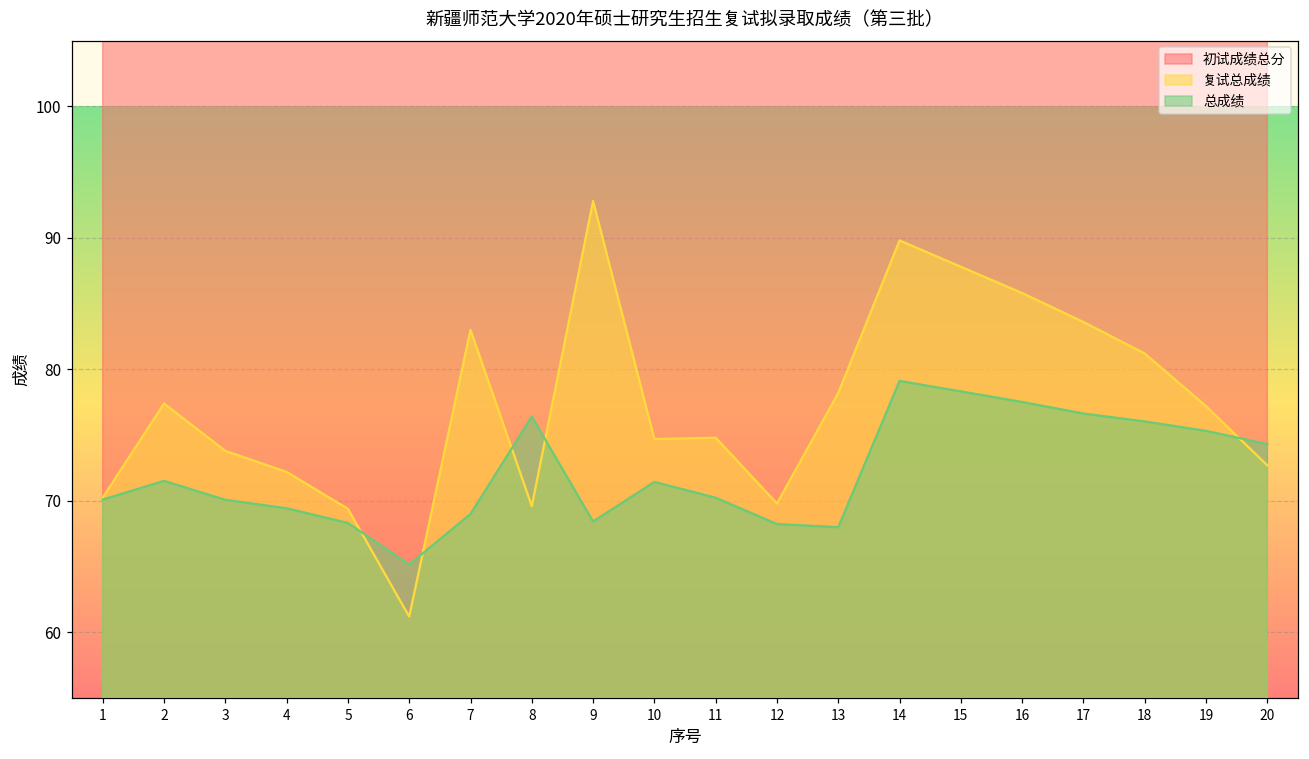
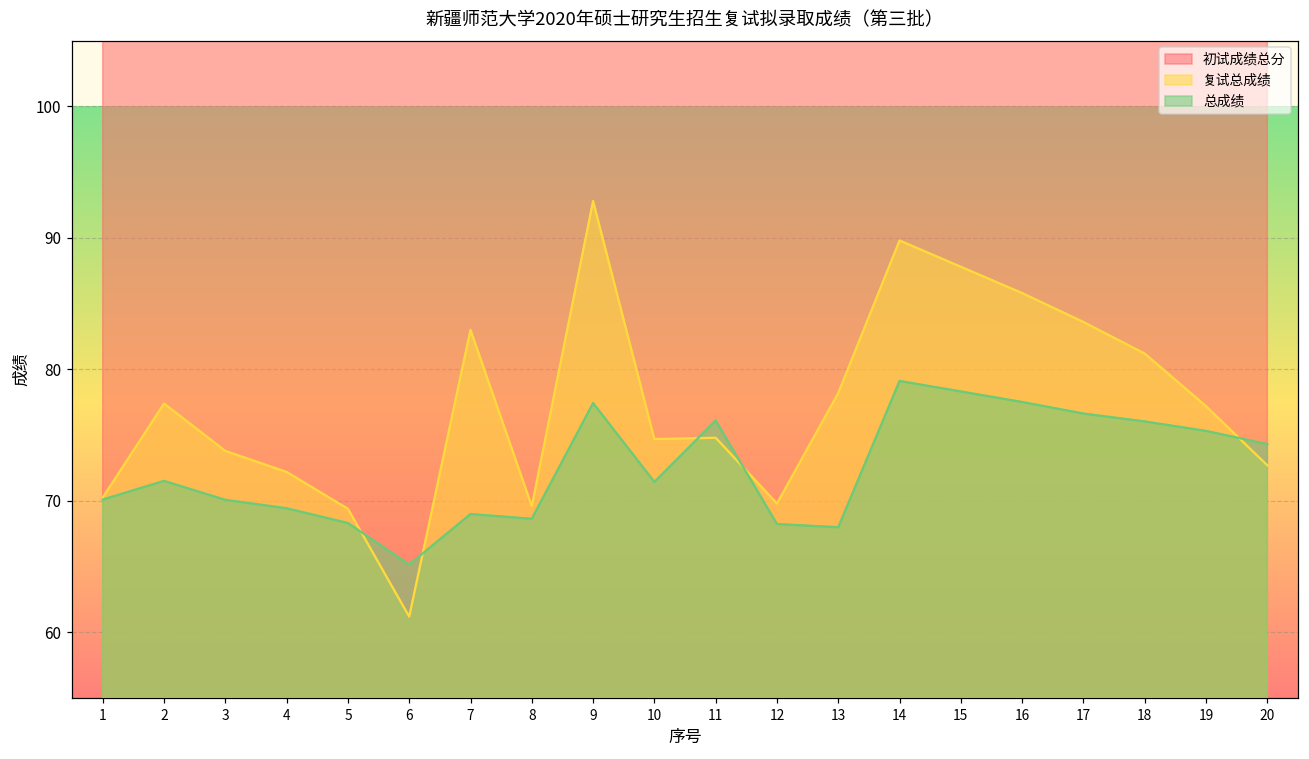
  {
    "复试总成绩": {
      "2": 77.4,
      "3": 73.8,
      "4": 72.2,
      "5": 69.4,
      "6": 61.2,
      "7": 83.0,
      "8": 69.6,
      "9": 92.8,
      "10": 74.7,
      "11": 74.8,
      "12": 69.8,
      "13": 78.2,
      "14": 89.8,
      "15": 87.8,
      "16": 85.8,
      "17": 83.6,
      "18": 81.2,
      "19": 77.2,
      "20": 72.7
    },
    "总成绩": {
      "2": 71.5,
      "3": 70.1,
      "4": 69.4,
      "5": 68.3,
      "6": 65.2,
      "7": 69.0,
-     "8": 76.4,
-     "9": 68.4,
+     "8": 68.6,
+     "9": 77.4,
      "10": 71.4,
-     "11": 70.2,
+     "11": 76.1,
      "12": 68.2,
      "13": 68.0,
      "14": 79.1,
      "15": 78.3,
      "16": 77.5,
      "17": 76.6,
      "18": 76.0,
      "19": 75.3,
      "20": 74.3
    }
  }
